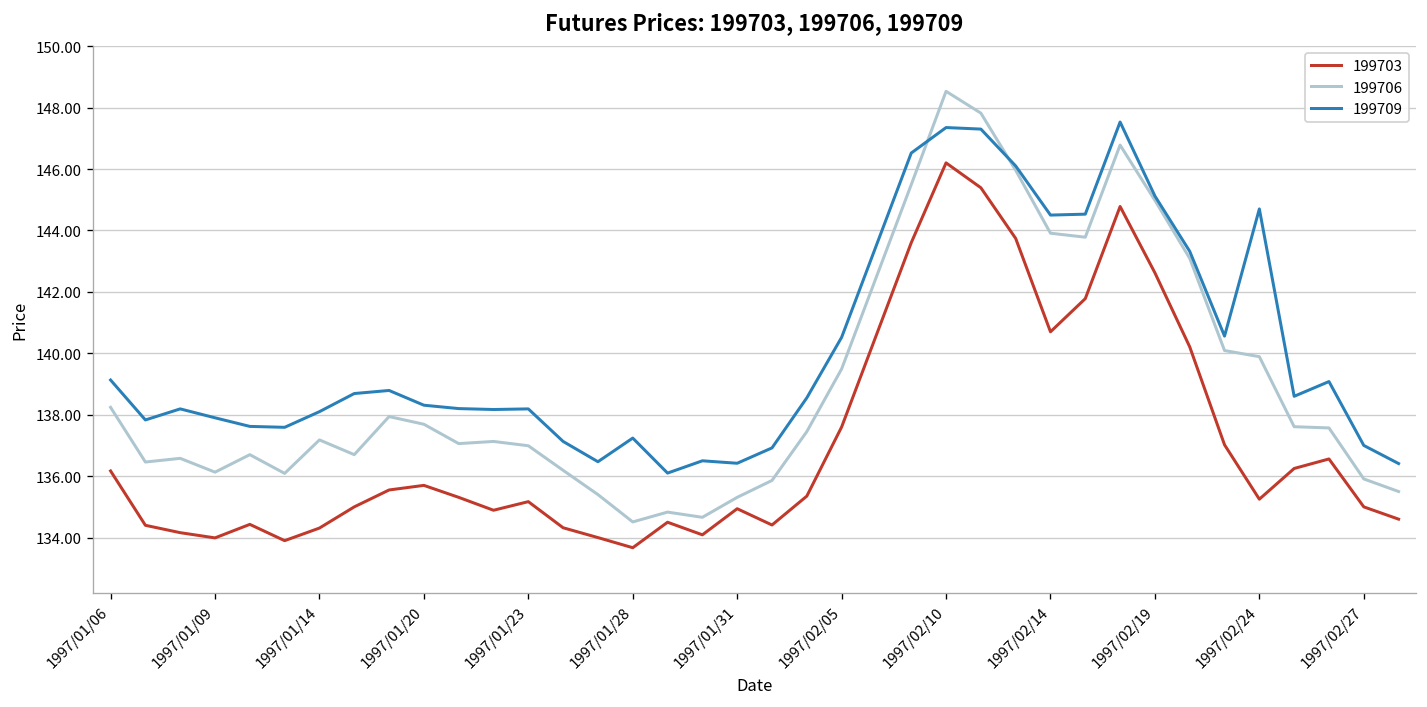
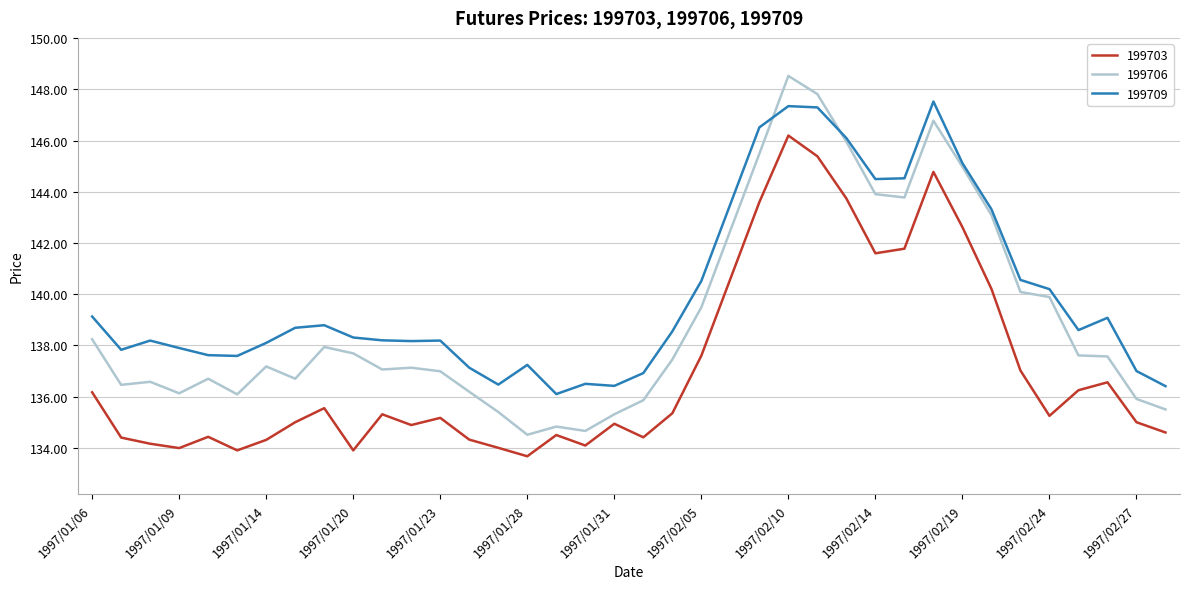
  {
    "199703": {
      "1997/01/06": 136.2,
      "1997/01/09": 134.0,
      "1997/01/14": 134.3,
-     "1997/01/20": 135.7,
+     "1997/01/20": 133.9,
      "1997/01/23": 135.2,
      "1997/01/28": 133.7,
      "1997/01/31": 134.9,
      "1997/02/05": 137.6,
      "1997/02/10": 146.2,
-     "1997/02/14": 140.7,
+     "1997/02/14": 141.6,
      "1997/02/19": 142.6,
      "1997/02/24": 135.3,
      "1997/02/27": 135.0
    },
    "199706": {
      "1997/01/06": 138.2,
      "1997/01/09": 136.1,
      "1997/01/14": 137.2,
      "1997/01/20": 137.7,
      "1997/01/23": 137.0,
      "1997/01/28": 134.5,
      "1997/01/31": 135.3,
      "1997/02/05": 139.5,
      "1997/02/10": 148.5,
      "1997/02/14": 143.9,
      "1997/02/19": 145.0,
      "1997/02/24": 139.9,
      "1997/02/27": 135.9
    },
    "199709": {
      "1997/01/06": 139.1,
      "1997/01/09": 137.9,
      "1997/01/14": 138.1,
      "1997/01/20": 138.3,
      "1997/01/23": 138.2,
      "1997/01/28": 137.2,
      "1997/01/31": 136.4,
      "1997/02/05": 140.5,
      "1997/02/10": 147.4,
      "1997/02/14": 144.5,
      "1997/02/19": 145.1,
-     "1997/02/24": 144.7,
+     "1997/02/24": 140.2,
      "1997/02/27": 137.0
    }
  }
